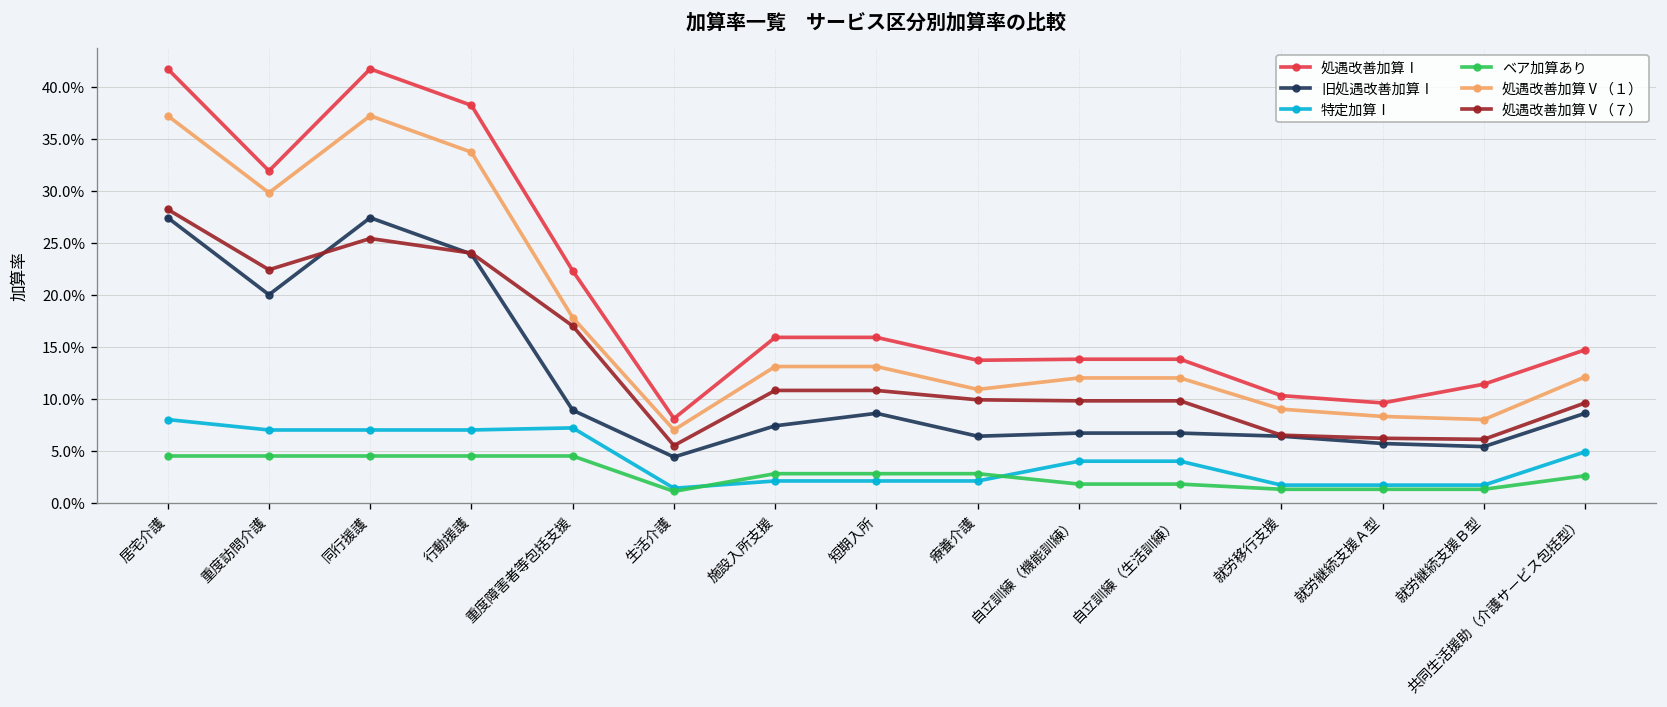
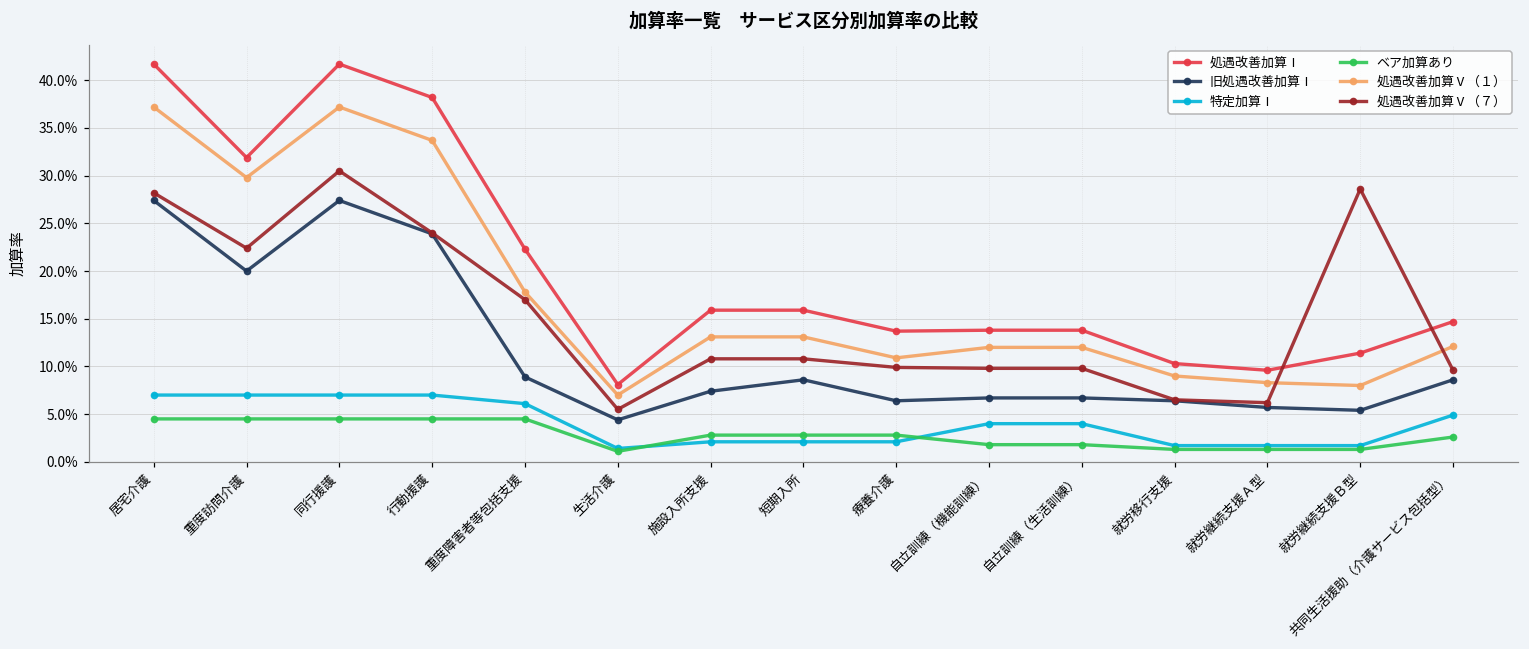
  {
    "処遇改善加算Ⅰ": {
      "居宅介護": "42%",
      "重度訪問介護": "32%",
      "同行援護": "42%",
      "行動援護": "38%",
      "重度障害者等包括支援": "22%",
      "生活介護": "8%",
      "施設入所支援": "16%",
      "短期入所": "16%",
      "療養介護": "14%",
      "自立訓練（機能訓練）": "14%",
      "自立訓練（生活訓練）": "14%",
      "就労移行支援": "10%",
      "就労継続支援Ａ型": "10%",
      "就労継続支援Ｂ型": "11%",
      "共同生活援助（介護サービス包括型）": "15%"
    },
    "旧処遇改善加算Ⅰ": {
      "居宅介護": "27%",
      "重度訪問介護": "20%",
      "同行援護": "27%",
      "重度障害者等包括支援": "9%",
      "生活介護": "4%",
      "施設入所支援": "7%",
      "短期入所": "9%",
      "療養介護": "6%",
      "自立訓練（機能訓練）": "7%",
      "自立訓練（生活訓練）": "7%",
      "就労継続支援Ａ型": "6%",
      "就労継続支援Ｂ型": "5%",
      "共同生活援助（介護サービス包括型）": "9%"
    },
    "特定加算Ⅰ": {
-     "居宅介護": "8%",
+     "居宅介護": "7%",
      "重度訪問介護": "7%",
      "同行援護": "7%",
      "行動援護": "7%",
-     "重度障害者等包括支援": "7%",
+     "重度障害者等包括支援": "6%",
      "生活介護": "1%",
      "施設入所支援": "2%",
      "短期入所": "2%",
      "療養介護": "2%",
      "自立訓練（機能訓練）": "4%",
      "自立訓練（生活訓練）": "4%",
      "就労移行支援": "2%",
      "就労継続支援Ａ型": "2%",
      "就労継続支援Ｂ型": "2%",
      "共同生活援助（介護サービス包括型）": "5%"
    },
    "ベア加算あり": {
      "居宅介護": "5%",
      "重度訪問介護": "5%",
      "同行援護": "5%",
      "行動援護": "5%",
      "重度障害者等包括支援": "5%",
      "生活介護": "1%",
      "施設入所支援": "3%",
      "短期入所": "3%",
      "療養介護": "3%",
      "自立訓練（機能訓練）": "2%",
      "自立訓練（生活訓練）": "2%",
      "就労移行支援": "1%",
      "就労継続支援Ａ型": "1%",
      "就労継続支援Ｂ型": "1%",
      "共同生活援助（介護サービス包括型）": "3%"
    },
    "処遇改善加算Ⅴ（１）": {
      "居宅介護": "37%",
      "重度訪問介護": "30%",
      "同行援護": "37%",
      "行動援護": "34%",
      "重度障害者等包括支援": "18%",
      "生活介護": "7%",
      "施設入所支援": "13%",
      "短期入所": "13%",
      "療養介護": "11%",
      "自立訓練（機能訓練）": "12%",
      "自立訓練（生活訓練）": "12%",
      "就労移行支援": "9%",
      "就労継続支援Ａ型": "8%",
      "就労継続支援Ｂ型": "8%",
      "共同生活援助（介護サービス包括型）": "12%"
    },
    "処遇改善加算Ⅴ（７）": {
      "居宅介護": "28%",
      "重度訪問介護": "22%",
-     "同行援護": "25%",
+     "同行援護": "31%",
      "重度障害者等包括支援": "17%",
      "生活介護": "6%",
      "施設入所支援": "11%",
      "短期入所": "11%",
      "療養介護": "10%",
      "自立訓練（機能訓練）": "10%",
      "自立訓練（生活訓練）": "10%",
      "就労継続支援Ａ型": "6%",
-     "就労継続支援Ｂ型": "6%",
+     "就労継続支援Ｂ型": "29%",
      "共同生活援助（介護サービス包括型）": "10%"
    }
  }
